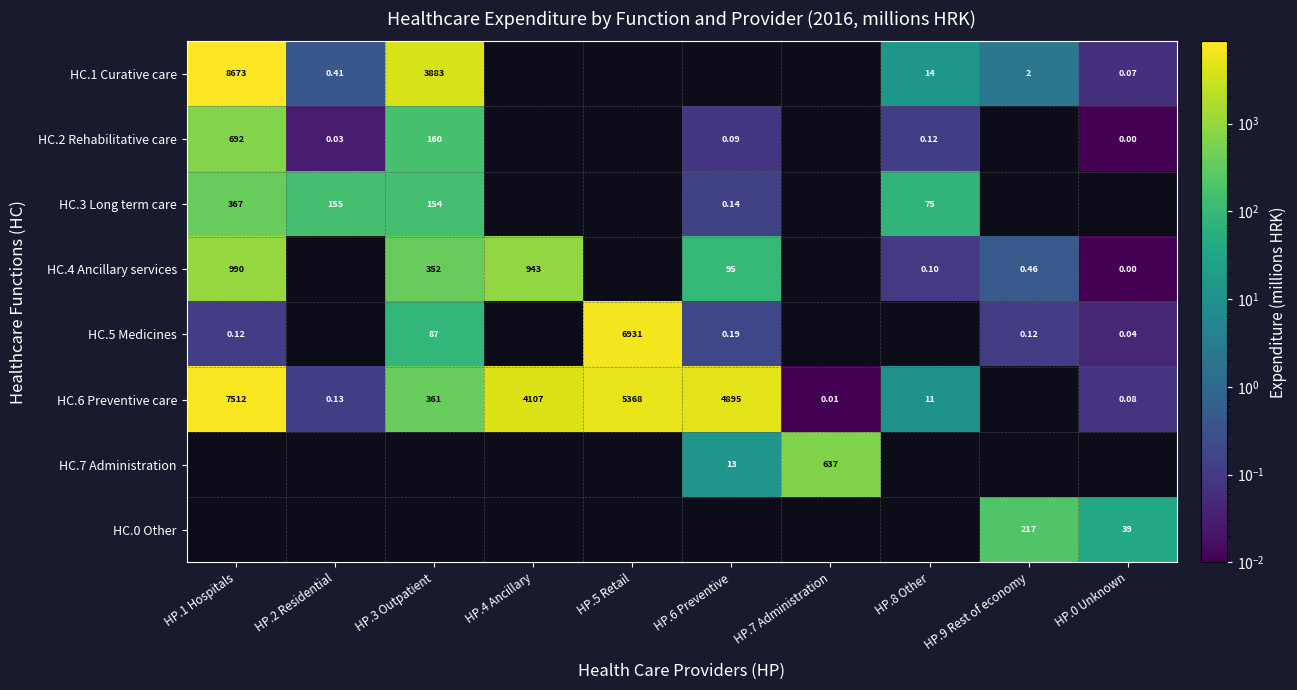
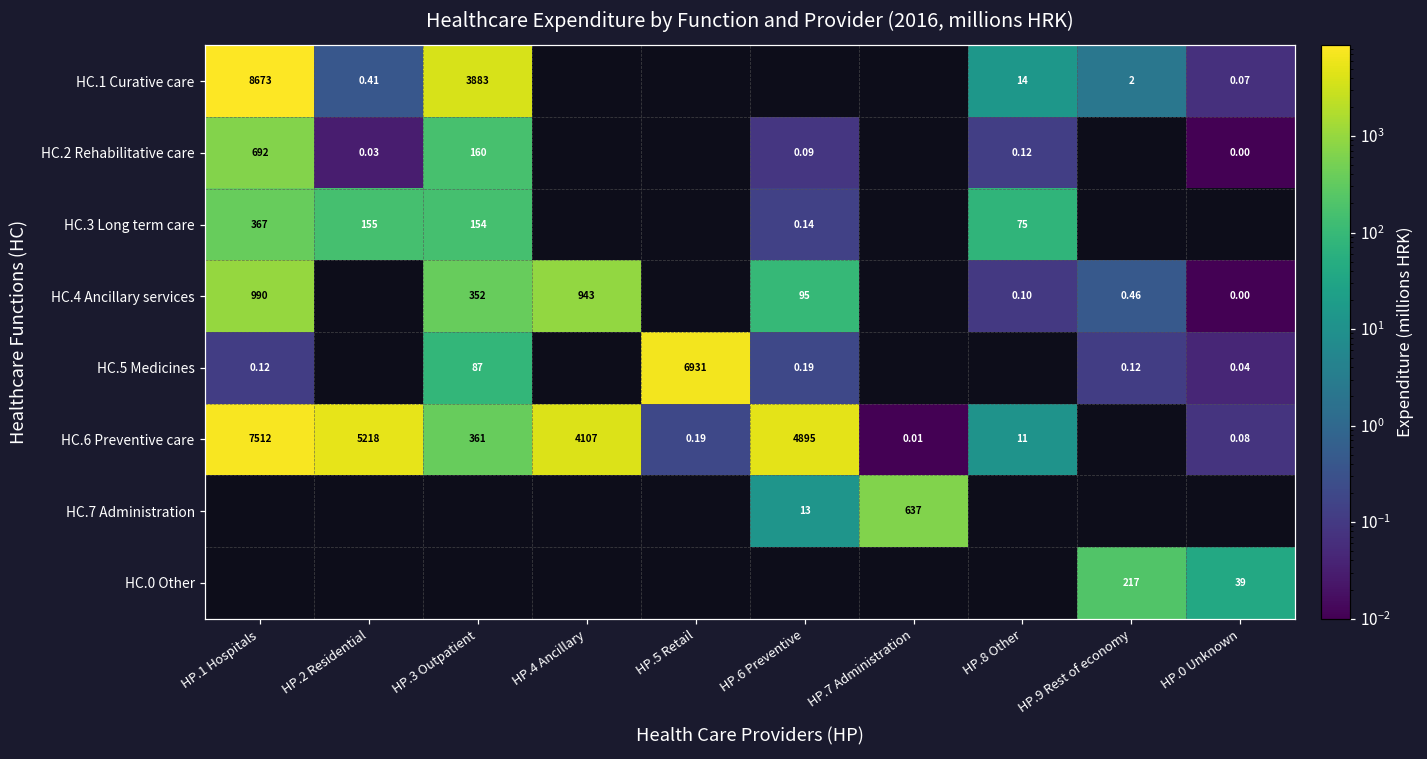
  {
    "HC.1 Curative care": {
      "HP.1 Hospitals": 8673,
      "HP.2 Residential": 0.41,
      "HP.3 Outpatient": 3883,
      "HP.8 Other": 14,
      "HP.9 Rest of economy": 2,
      "HP.0 Unknown": 0.07
    },
    "HC.2 Rehabilitative care": {
      "HP.1 Hospitals": 692,
      "HP.2 Residential": 0.03,
      "HP.3 Outpatient": 160,
      "HP.6 Preventive": 0.09,
      "HP.8 Other": 0.12,
      "HP.0 Unknown": 0.00
    },
    "HC.3 Long term care": {
      "HP.1 Hospitals": 367,
      "HP.2 Residential": 155,
      "HP.3 Outpatient": 154,
      "HP.6 Preventive": 0.14,
      "HP.8 Other": 75
    },
    "HC.4 Ancillary services": {
      "HP.1 Hospitals": 990,
      "HP.3 Outpatient": 352,
      "HP.4 Ancillary": 943,
      "HP.6 Preventive": 95,
      "HP.8 Other": 0.10,
      "HP.9 Rest of economy": 0.46,
      "HP.0 Unknown": 0.00
    },
    "HC.5 Medicines": {
      "HP.1 Hospitals": 0.12,
      "HP.3 Outpatient": 87,
      "HP.5 Retail": 6931,
      "HP.6 Preventive": 0.19,
      "HP.9 Rest of economy": 0.12,
      "HP.0 Unknown": 0.04
    },
    "HC.6 Preventive care": {
      "HP.1 Hospitals": 7512,
-     "HP.2 Residential": 0.13,
+     "HP.2 Residential": 5218,
      "HP.3 Outpatient": 361,
      "HP.4 Ancillary": 4107,
-     "HP.5 Retail": 5368,
+     "HP.5 Retail": 0.19,
      "HP.6 Preventive": 4895,
      "HP.7 Administration": 0.01,
      "HP.8 Other": 11,
      "HP.0 Unknown": 0.08
    },
    "HC.7 Administration": {
      "HP.6 Preventive": 13,
      "HP.7 Administration": 637
    },
    "HC.0 Other": {
      "HP.9 Rest of economy": 217,
      "HP.0 Unknown": 39
    }
  }
